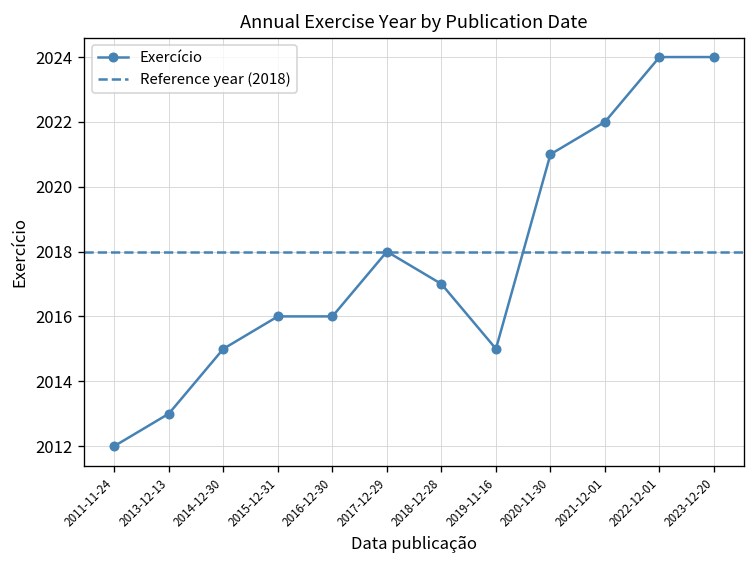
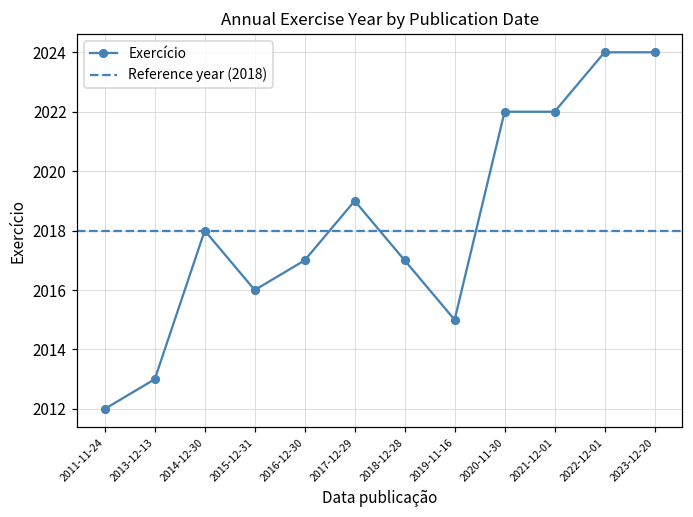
  {
    "2011-11-24": 2012,
    "2013-12-13": 2013,
-   "2014-12-30": 2015,
+   "2014-12-30": 2018,
    "2015-12-31": 2016,
-   "2016-12-30": 2016,
-   "2017-12-29": 2018,
+   "2016-12-30": 2017,
+   "2017-12-29": 2019,
    "2018-12-28": 2017,
    "2019-11-16": 2015,
-   "2020-11-30": 2021,
+   "2020-11-30": 2022,
    "2021-12-01": 2022,
    "2022-12-01": 2024,
    "2023-12-20": 2024
  }
